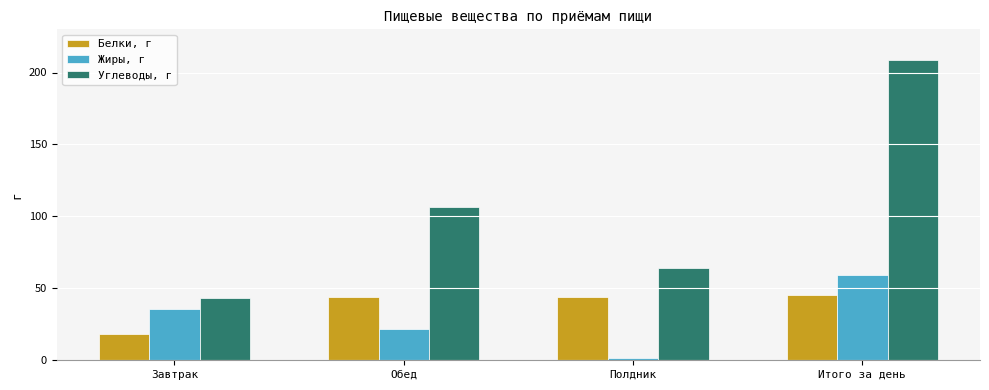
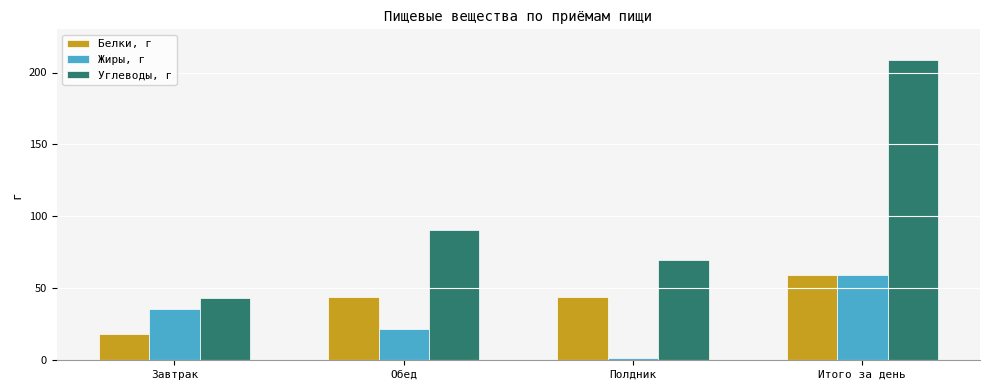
  {
    "Белки, г": {
      "Завтрак": 18,
      "Обед": 44,
      "Полдник": 44,
-     "Итого за день": 45
+     "Итого за день": 59
    },
    "Жиры, г": {
      "Завтрак": 35,
      "Обед": 22,
      "Итого за день": 59
    },
    "Углеводы, г": {
      "Завтрак": 43,
-     "Обед": 106,
-     "Полдник": 64,
+     "Обед": 90,
+     "Полдник": 69,
      "Итого за день": 209
    }
  }
